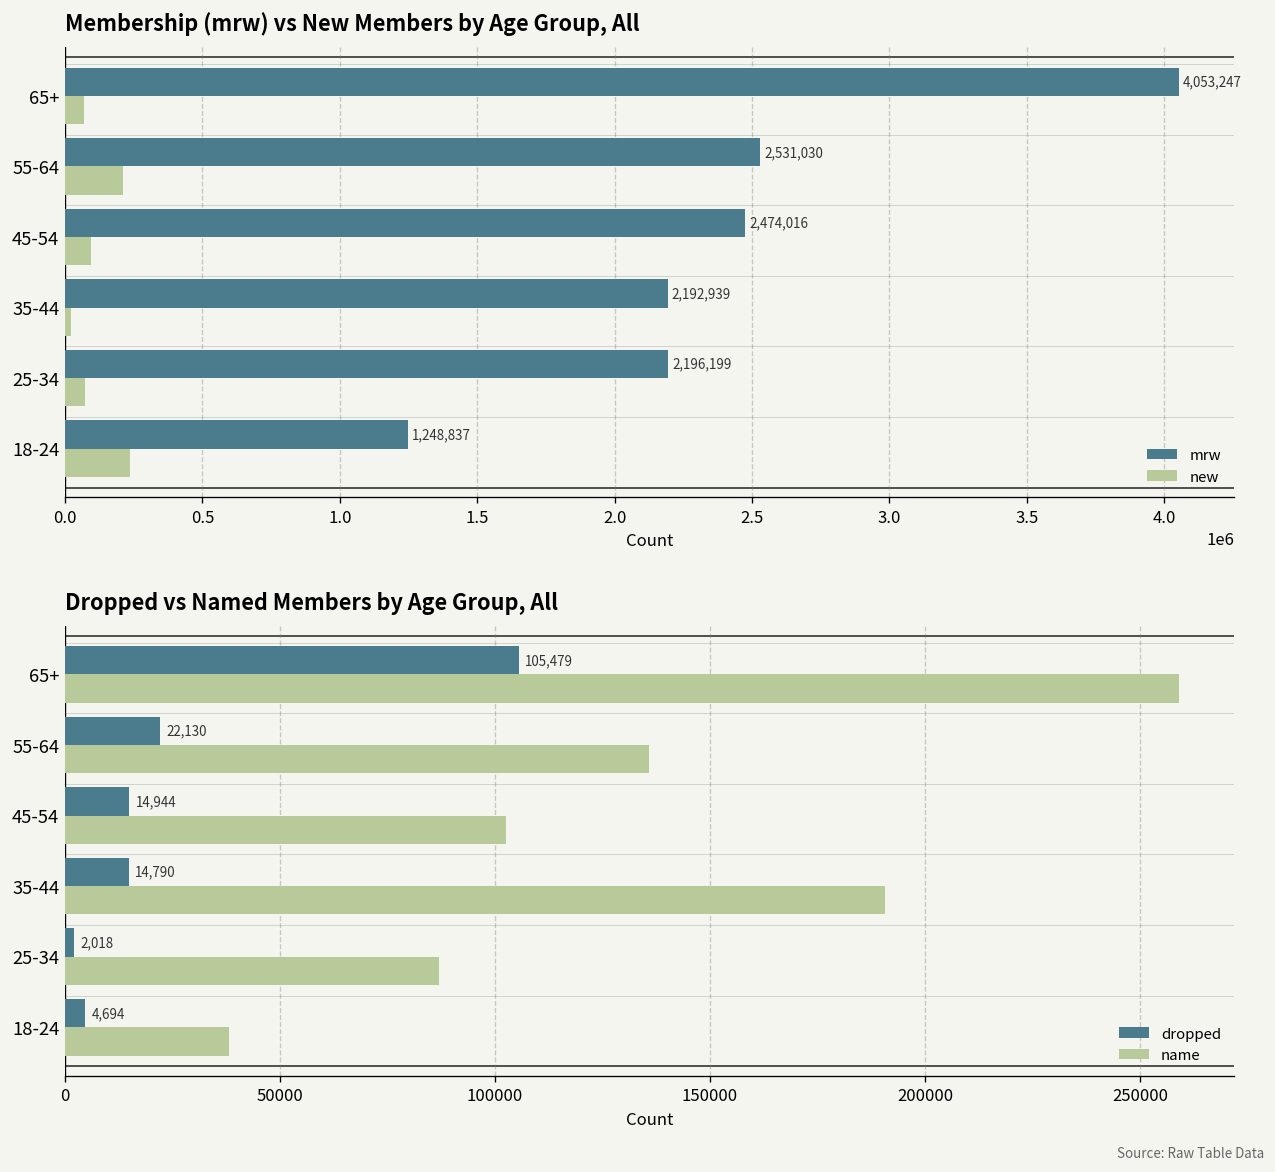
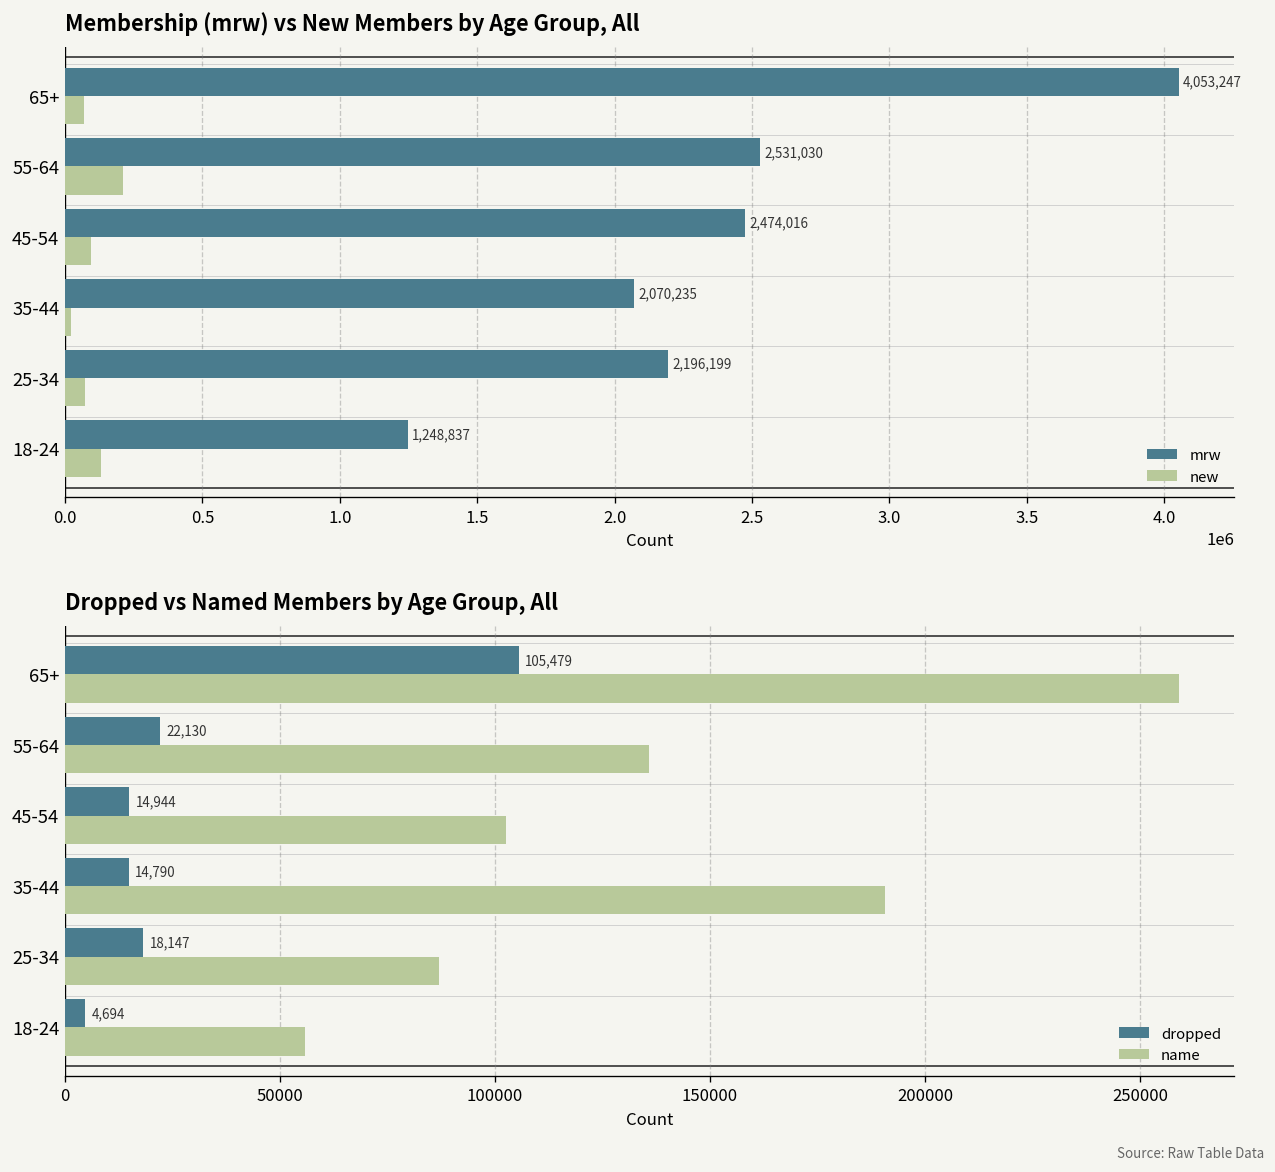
  {
    "Membership (mrw) vs New Members by Age Group, All": {
      "mrw": {
        "65+": "4,053,247",
        "55-64": "2,531,030",
        "45-54": "2,474,016",
-       "35-44": "2,192,939",
+       "35-44": "2,070,235",
        "25-34": "2,196,199",
        "18-24": "1,248,837"
      },
      "new": {
        "65+": "70000",
        "55-64": "210000",
        "45-54": "90000",
        "35-44": "20000",
        "25-34": "70000",
-       "18-24": "240000"
+       "18-24": "130000"
      }
    },
    "Dropped vs Named Members by Age Group, All": {
      "dropped": {
        "65+": "105,479",
        "55-64": "22,130",
        "45-54": "14,944",
        "35-44": "14,790",
-       "25-34": "2,018",
+       "25-34": "18,147",
        "18-24": "4,694"
      },
      "name": {
        "65+": "259000",
        "55-64": "136000",
        "45-54": "103000",
        "35-44": "191000",
        "25-34": "87000",
-       "18-24": "38000"
+       "18-24": "56000"
      }
    }
  }
